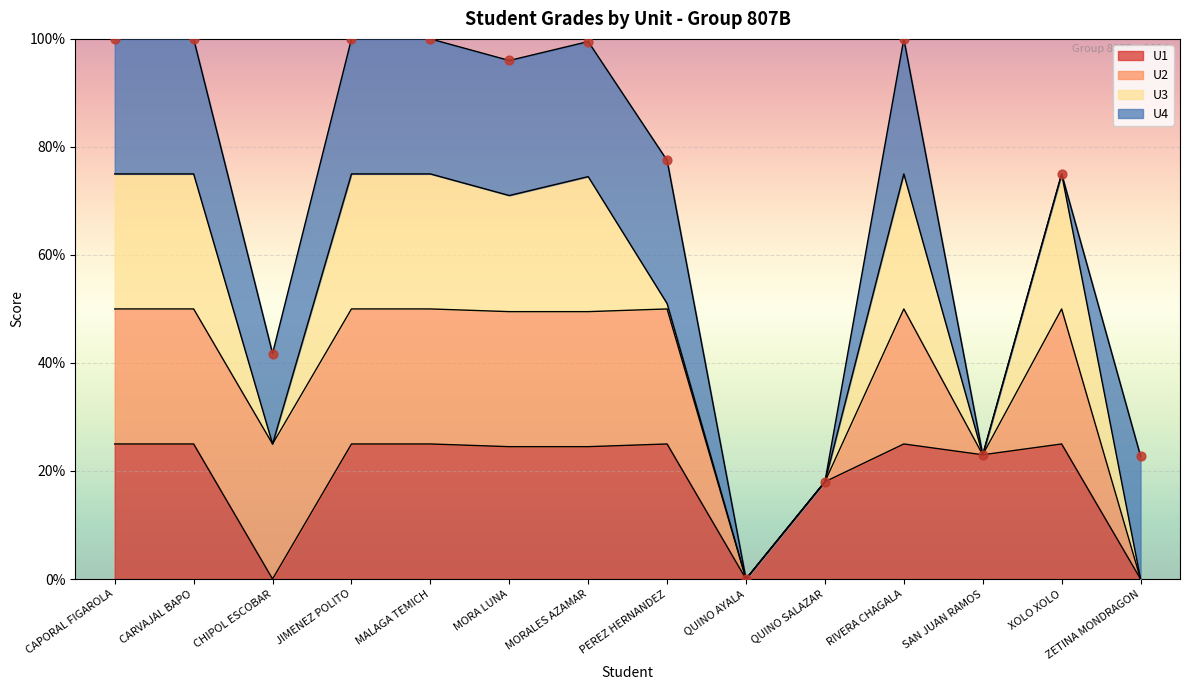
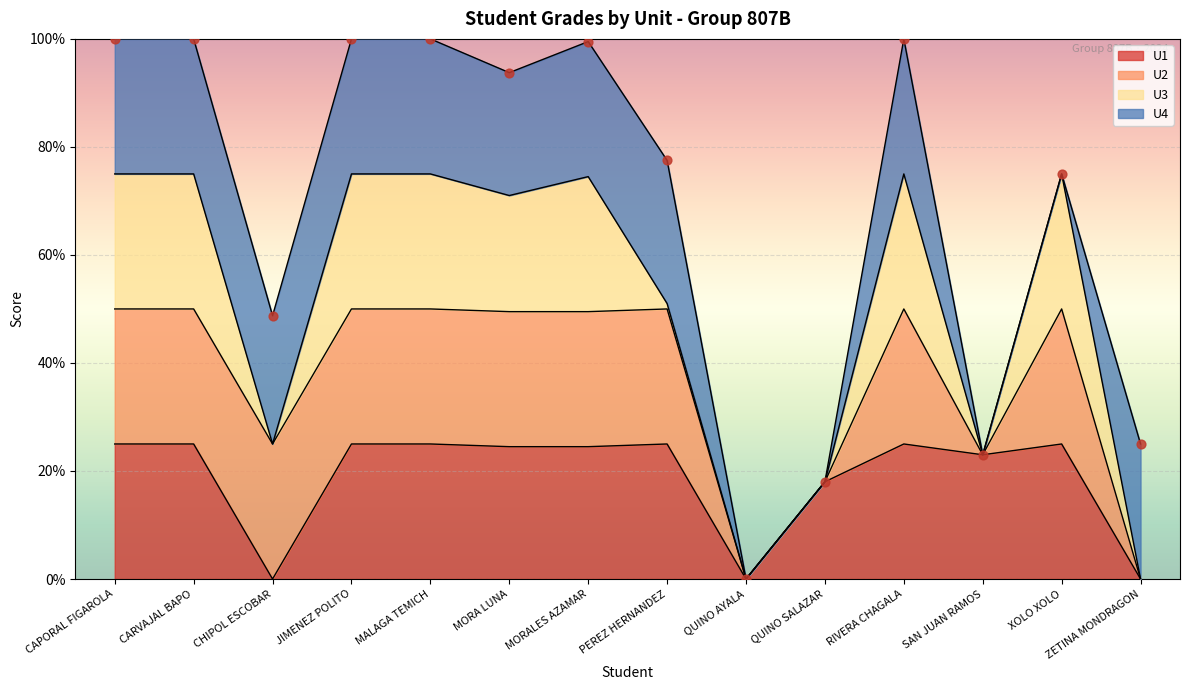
  {
    "U1": {
      "CAPORAL FIGAROLA": "25%",
      "CARVAJAL BAPO": "25%",
      "CHIPOL ESCOBAR": "0%",
      "JIMENEZ POLITO": "25%",
      "MALAGA TEMICH": "25%",
      "MORA LUNA": "25%",
      "MORALES AZAMAR": "25%",
      "PEREZ HERNANDEZ": "25%",
      "RIVERA CHAGALA": "25%",
      "XOLO XOLO": "25%"
    },
    "U2": {
      "CAPORAL FIGAROLA": "25%",
      "CARVAJAL BAPO": "25%",
      "JIMENEZ POLITO": "25%",
      "MALAGA TEMICH": "25%",
      "MORA LUNA": "25%",
      "MORALES AZAMAR": "25%",
      "PEREZ HERNANDEZ": "25%",
      "RIVERA CHAGALA": "25%",
      "XOLO XOLO": "25%"
    },
    "U3": {
      "CAPORAL FIGAROLA": "25%",
      "CARVAJAL BAPO": "25%",
      "JIMENEZ POLITO": "25%",
      "MALAGA TEMICH": "25%",
      "MORA LUNA": "22%",
      "MORALES AZAMAR": "25%",
      "PEREZ HERNANDEZ": "1%",
      "RIVERA CHAGALA": "25%"
    },
    "U4": {
      "CAPORAL FIGAROLA": "25%",
      "CARVAJAL BAPO": "25%",
-     "CHIPOL ESCOBAR": "17%",
+     "CHIPOL ESCOBAR": "24%",
      "JIMENEZ POLITO": "25%",
      "MALAGA TEMICH": "25%",
-     "MORA LUNA": "25%",
+     "MORA LUNA": "23%",
      "MORALES AZAMAR": "25%",
      "PEREZ HERNANDEZ": "27%",
      "RIVERA CHAGALA": "25%",
-     "ZETINA MONDRAGON": "23%"
+     "ZETINA MONDRAGON": "25%"
    }
  }
